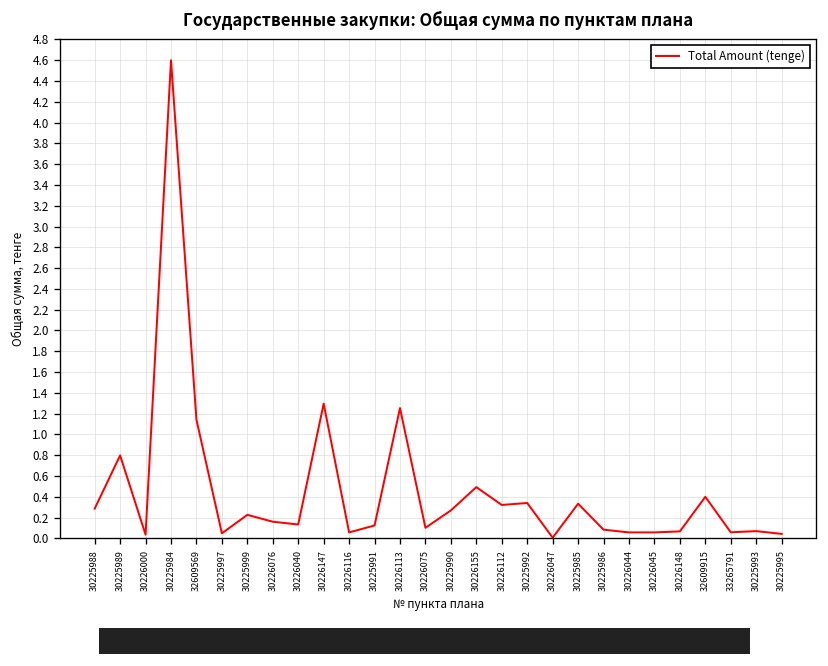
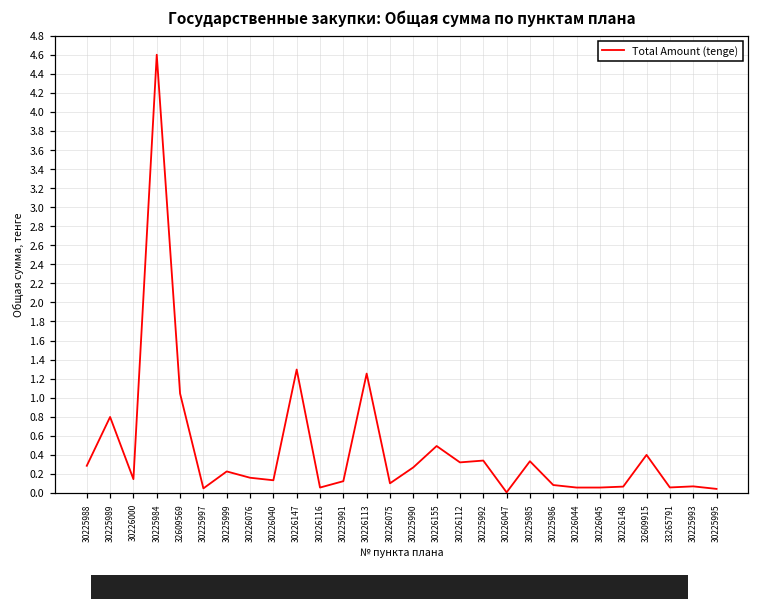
  {
    "30225988": 0.3,
    "30225989": 0.8,
-   "30226000": 0.0,
+   "30226000": 0.1,
    "30225984": 4.6,
-   "32609569": 1.1,
+   "32609569": 1.0,
    "30225997": 0.0,
    "30225999": 0.2,
    "30226076": 0.2,
    "30226040": 0.1,
    "30226147": 1.3,
    "30226116": 0.1,
    "30225991": 0.1,
    "30226113": 1.3,
    "30226075": 0.1,
    "30225990": 0.3,
    "30226155": 0.5,
    "30226112": 0.3,
    "30225992": 0.3,
    "30226047": 0.0,
    "30225985": 0.3,
    "30225986": 0.1,
    "30226044": 0.1,
    "30226045": 0.1,
    "30226148": 0.1,
    "32609915": 0.4,
    "33265791": 0.1,
    "30225993": 0.1,
    "30225995": 0.0
  }
